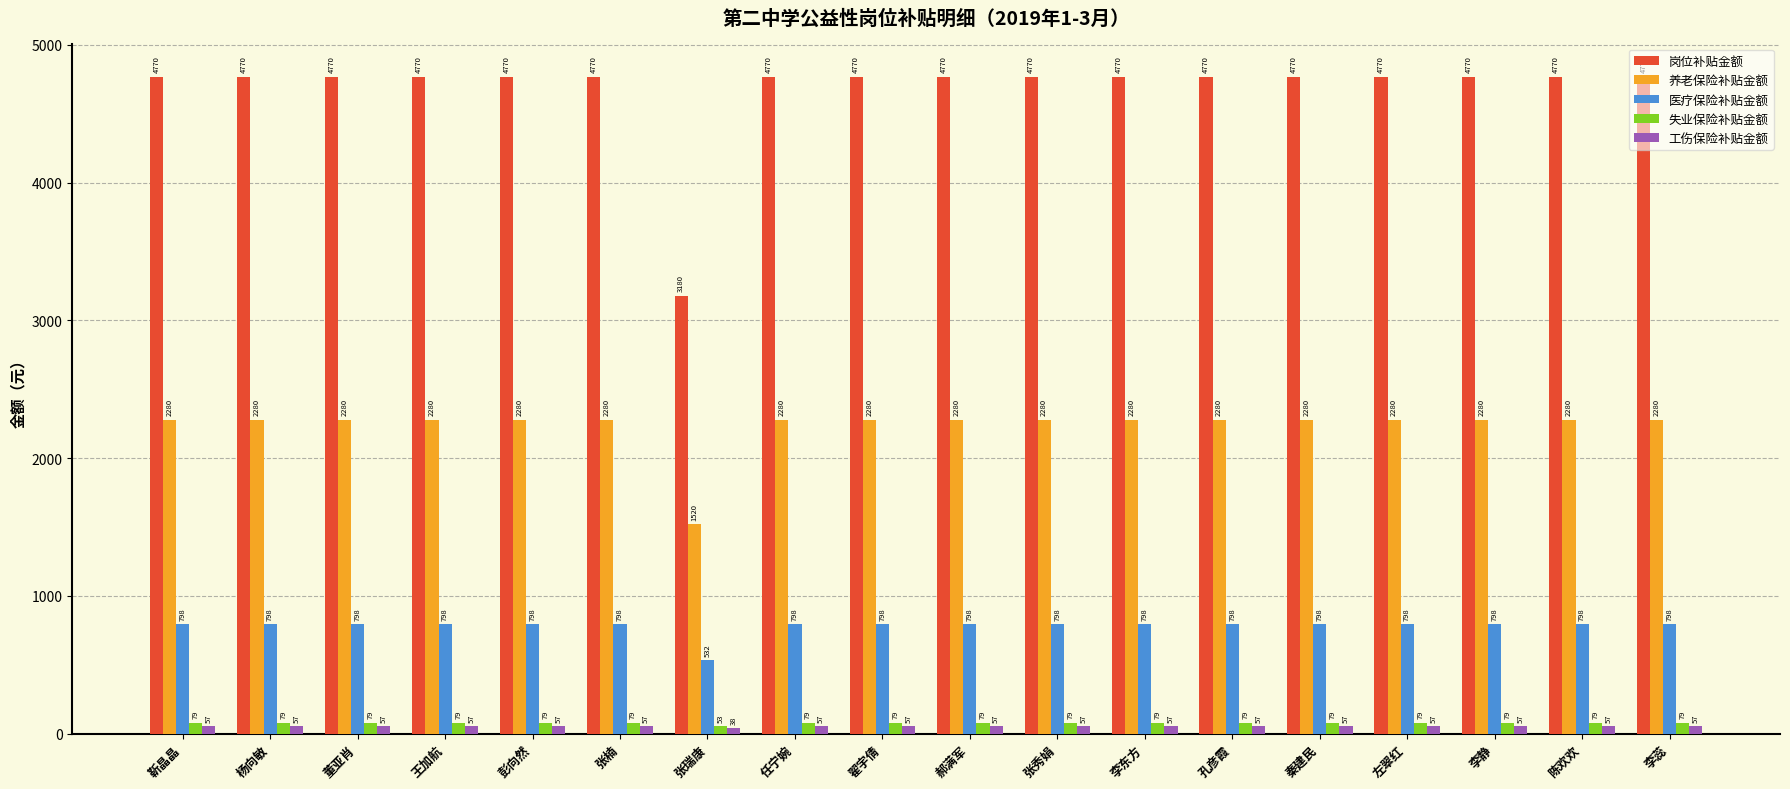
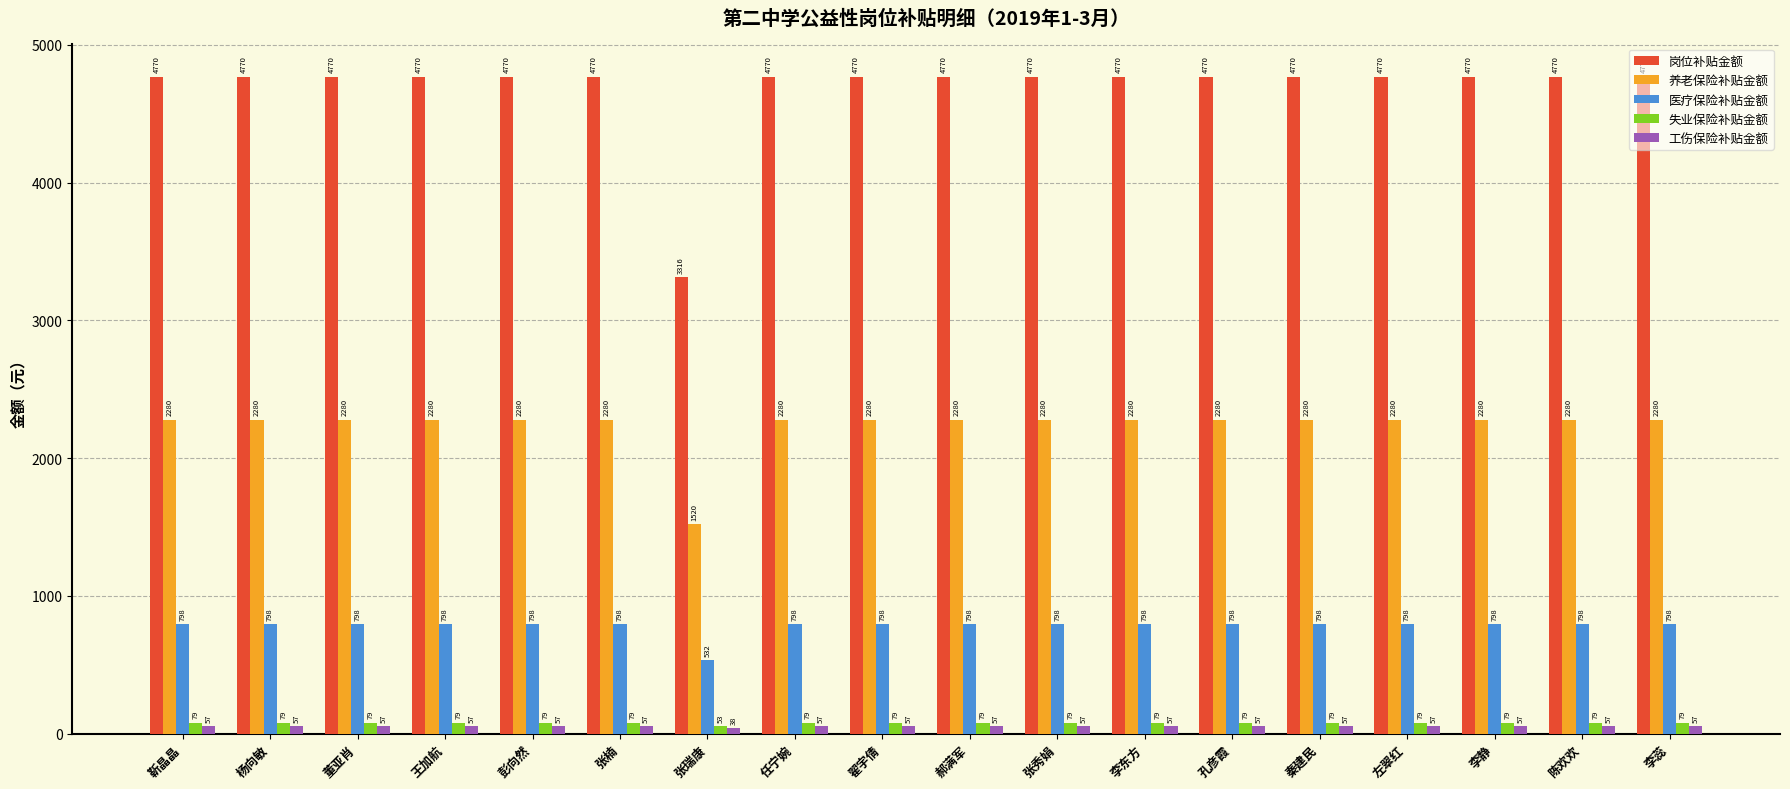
  {
    "岗位补贴金额": {
      "靳晶晶": 4770,
      "杨向敏": 4770,
      "董亚肖": 4770,
      "王加航": 4770,
      "彭向然": 4770,
      "张楠": 4770,
-     "张瑞康": 3180,
+     "张瑞康": 3316,
      "任宁婉": 4770,
      "翟宇倩": 4770,
      "郝满军": 4770,
      "张秀娟": 4770,
      "李东方": 4770,
      "孔彦霞": 4770,
      "秦建民": 4770,
      "左翠红": 4770,
      "李静": 4770,
      "陈欢欢": 4770
    },
    "养老保险补贴金额": {
      "靳晶晶": 2280,
      "杨向敏": 2280,
      "董亚肖": 2280,
      "王加航": 2280,
      "彭向然": 2280,
      "张楠": 2280,
      "张瑞康": 1520,
      "任宁婉": 2280,
      "翟宇倩": 2280,
      "郝满军": 2280,
      "张秀娟": 2280,
      "李东方": 2280,
      "孔彦霞": 2280,
      "秦建民": 2280,
      "左翠红": 2280,
      "李静": 2280,
      "陈欢欢": 2280,
      "李蕊": 2280
    },
    "医疗保险补贴金额": {
      "靳晶晶": 798,
      "杨向敏": 798,
      "董亚肖": 798,
      "王加航": 798,
      "彭向然": 798,
      "张楠": 798,
      "张瑞康": 532,
      "任宁婉": 798,
      "翟宇倩": 798,
      "郝满军": 798,
      "张秀娟": 798,
      "李东方": 798,
      "孔彦霞": 798,
      "秦建民": 798,
      "左翠红": 798,
      "李静": 798,
      "陈欢欢": 798,
      "李蕊": 798
    },
    "失业保险补贴金额": {
      "张瑞康": 53
    },
    "工伤保险补贴金额": {
      "靳晶晶": 57,
      "杨向敏": 57,
      "董亚肖": 57,
      "王加航": 57,
      "彭向然": 57,
      "张楠": 57,
      "张瑞康": 38,
      "任宁婉": 57,
      "翟宇倩": 57,
      "郝满军": 57,
      "张秀娟": 57,
      "李东方": 57,
      "孔彦霞": 57,
      "秦建民": 57,
      "左翠红": 57,
      "李静": 57,
      "陈欢欢": 57,
      "李蕊": 57
    }
  }
